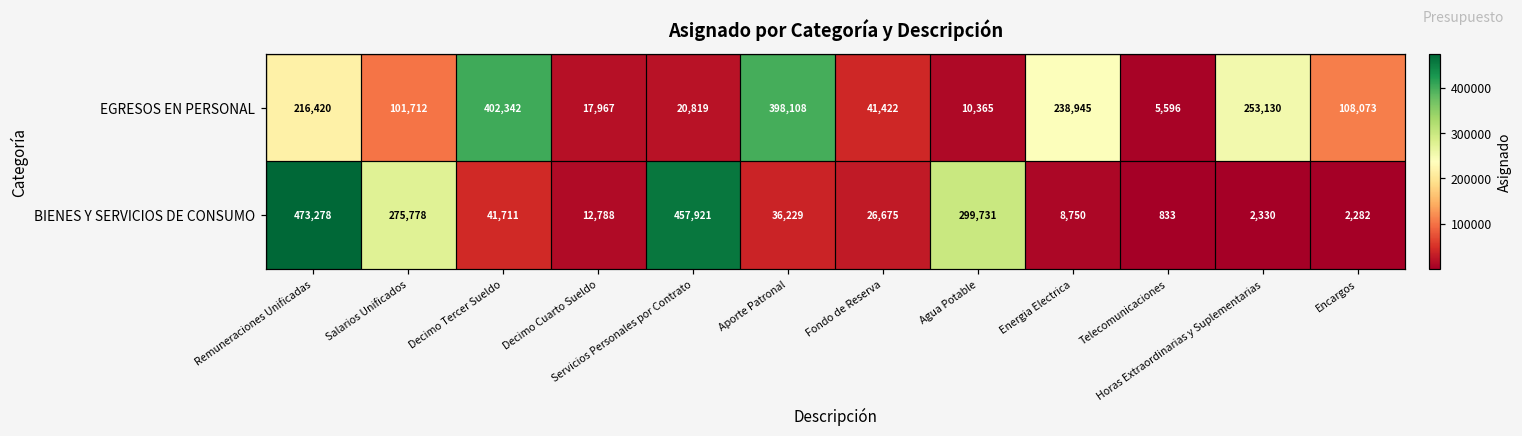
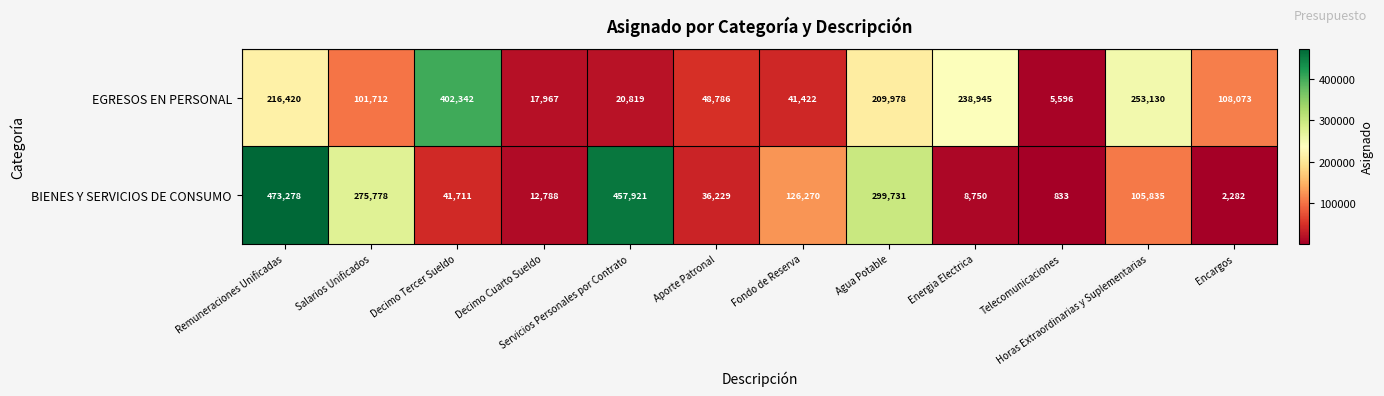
  {
    "EGRESOS EN PERSONAL": {
      "Remuneraciones Unificadas": "216,420",
      "Salarios Unificados": "101,712",
      "Decimo Tercer Sueldo": "402,342",
      "Decimo Cuarto Sueldo": "17,967",
      "Servicios Personales por Contrato": "20,819",
-     "Aporte Patronal": "398,108",
+     "Aporte Patronal": "48,786",
      "Fondo de Reserva": "41,422",
-     "Agua Potable": "10,365",
+     "Agua Potable": "209,978",
      "Energia Electrica": "238,945",
      "Telecomunicaciones": "5,596",
      "Horas Extraordinarias y Suplementarias": "253,130",
      "Encargos": "108,073"
    },
    "BIENES Y SERVICIOS DE CONSUMO": {
      "Remuneraciones Unificadas": "473,278",
      "Salarios Unificados": "275,778",
      "Decimo Tercer Sueldo": "41,711",
      "Decimo Cuarto Sueldo": "12,788",
      "Servicios Personales por Contrato": "457,921",
      "Aporte Patronal": "36,229",
-     "Fondo de Reserva": "26,675",
+     "Fondo de Reserva": "126,270",
      "Agua Potable": "299,731",
      "Energia Electrica": "8,750",
      "Telecomunicaciones": "833",
-     "Horas Extraordinarias y Suplementarias": "2,330",
+     "Horas Extraordinarias y Suplementarias": "105,835",
      "Encargos": "2,282"
    }
  }
